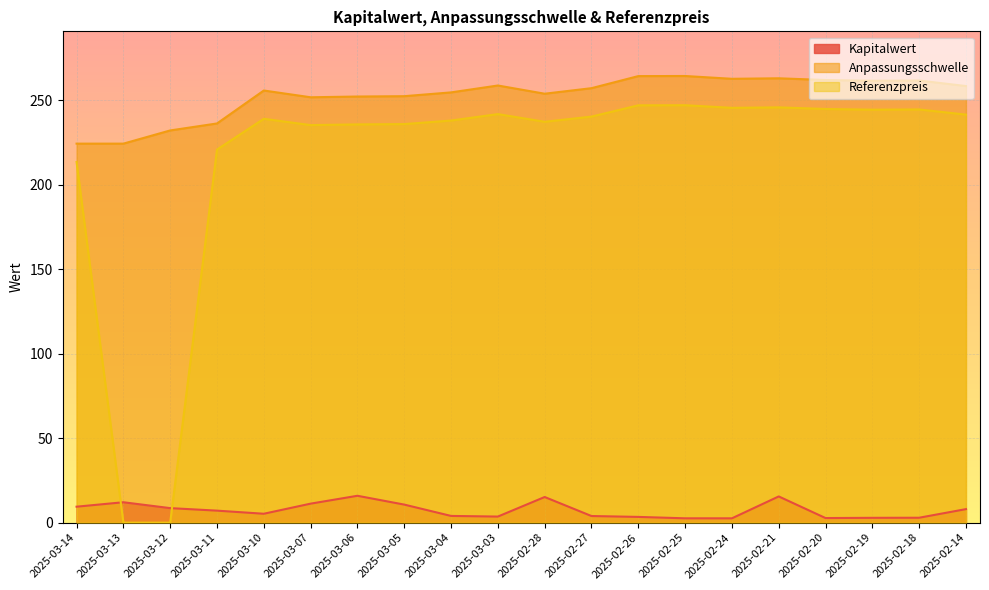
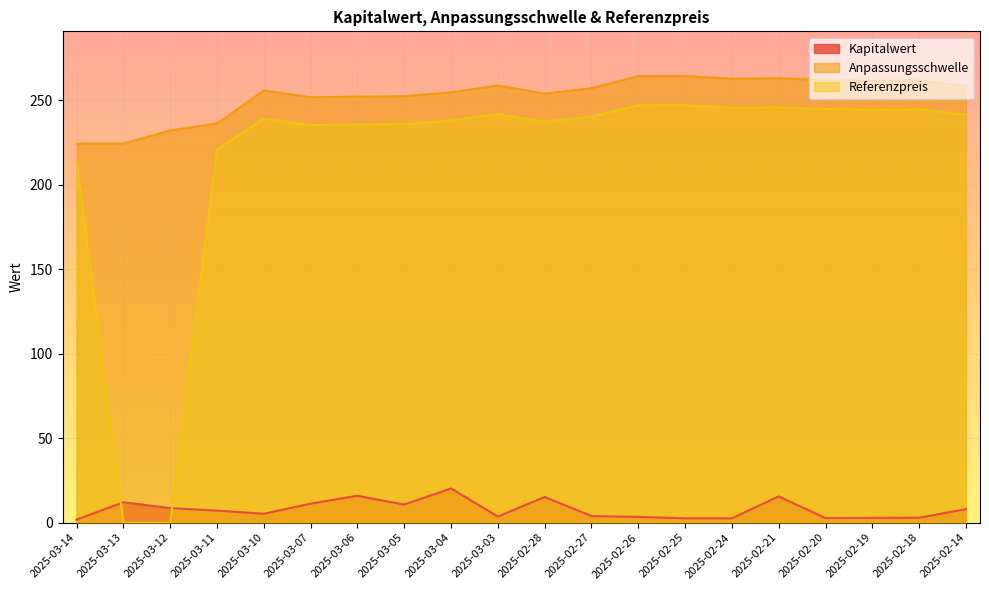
  {
    "Kapitalwert": {
-     "2025-03-14": 9,
+     "2025-03-14": 2,
      "2025-03-13": 12,
      "2025-03-12": 9,
      "2025-03-11": 7,
      "2025-03-10": 5,
      "2025-03-07": 11,
      "2025-03-06": 16,
      "2025-03-05": 11,
-     "2025-03-04": 4,
+     "2025-03-04": 20,
      "2025-03-03": 4,
      "2025-02-28": 15,
      "2025-02-27": 4,
      "2025-02-26": 3,
      "2025-02-25": 3,
      "2025-02-24": 3,
      "2025-02-21": 16,
      "2025-02-20": 3,
      "2025-02-19": 3,
      "2025-02-18": 3,
      "2025-02-14": 8
    }
  }
